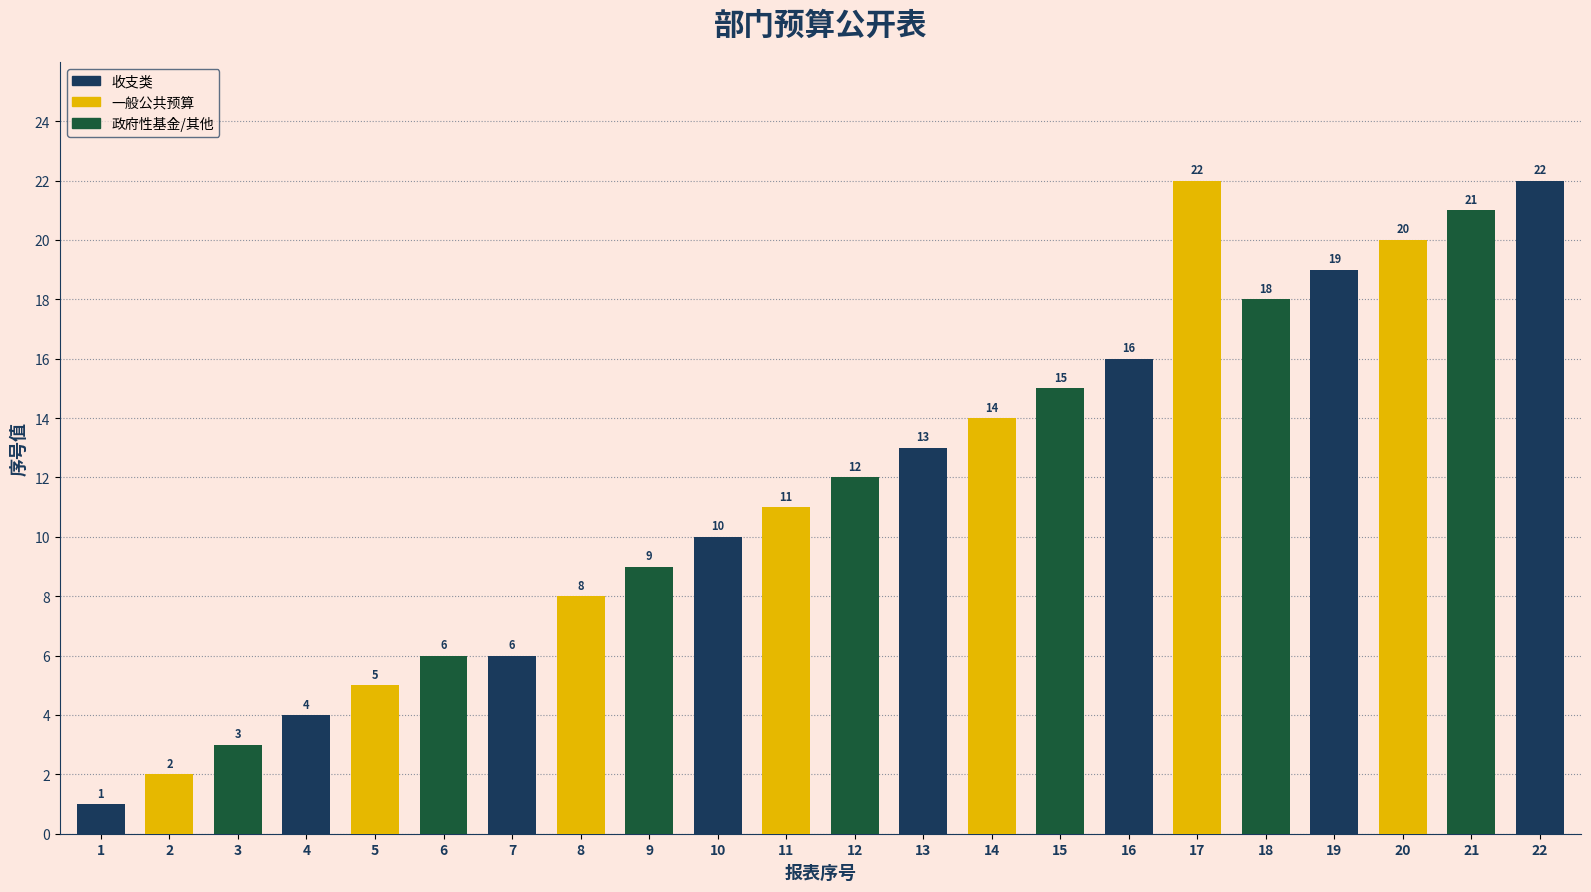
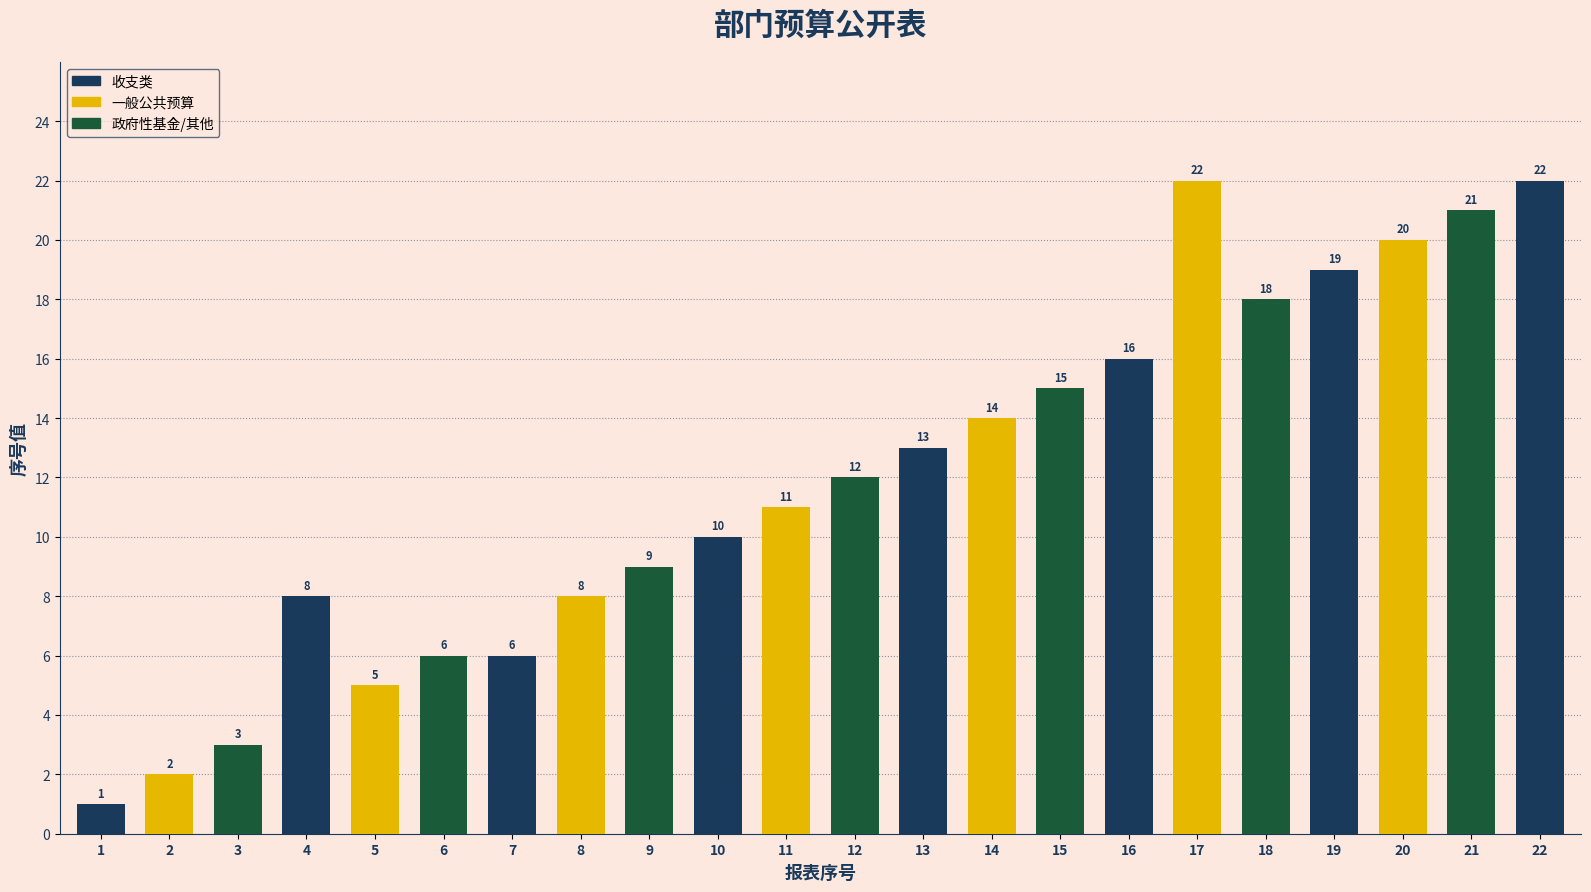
  {
    "1": 1,
    "2": 2,
    "3": 3,
-   "4": 4,
+   "4": 8,
    "5": 5,
    "6": 6,
    "7": 6,
    "8": 8,
    "9": 9,
    "10": 10,
    "11": 11,
    "12": 12,
    "13": 13,
    "14": 14,
    "15": 15,
    "16": 16,
    "17": 22,
    "18": 18,
    "19": 19,
    "20": 20,
    "21": 21,
    "22": 22
  }
